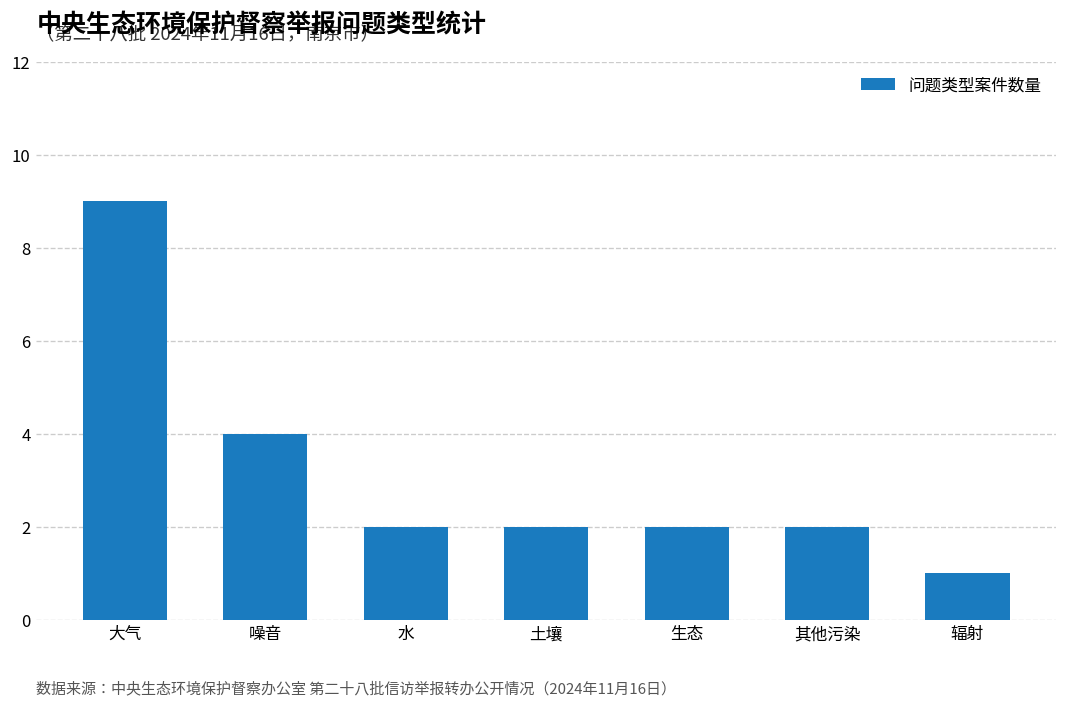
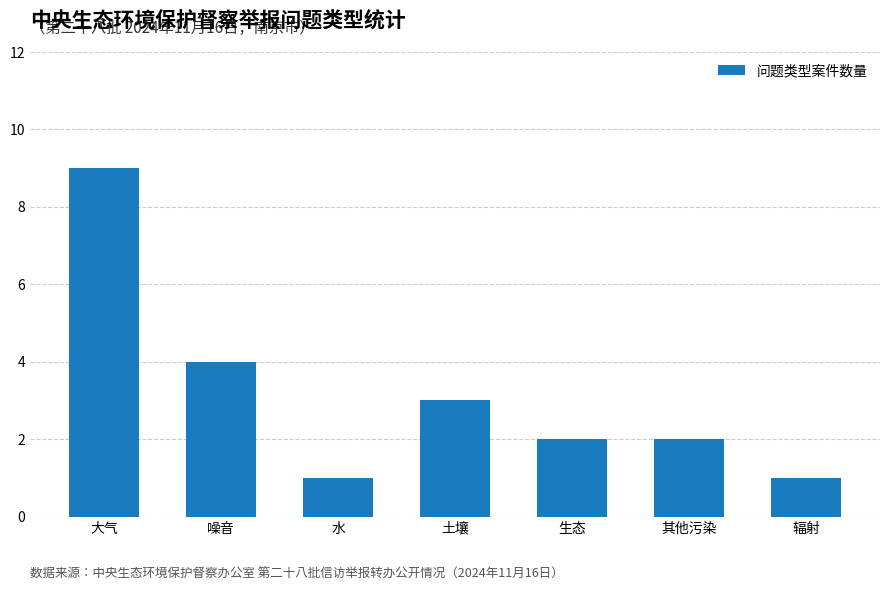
  {
    "大气": 9,
    "噪音": 4,
-   "水": 2,
-   "土壤": 2,
+   "水": 1,
+   "土壤": 3,
    "生态": 2,
    "其他污染": 2,
    "辐射": 1
  }
